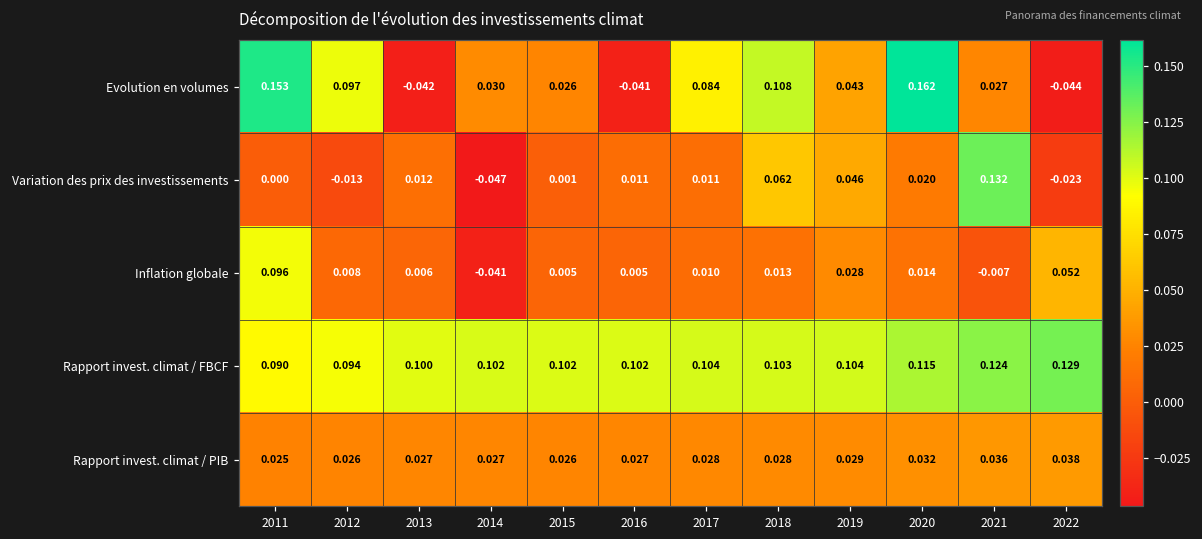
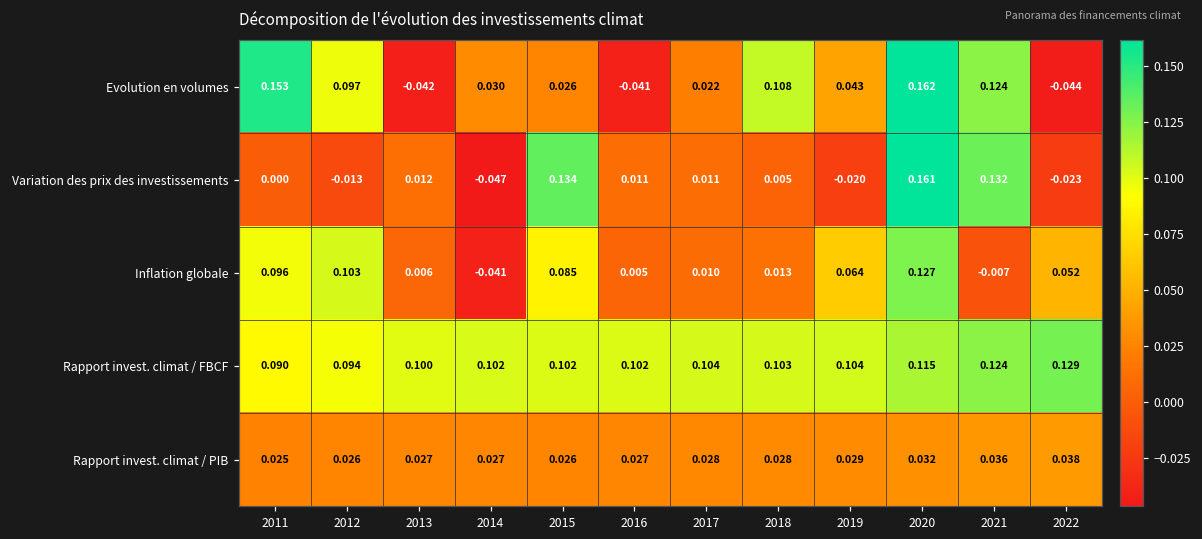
  {
    "Evolution en volumes": {
      "2011": 0.153,
      "2012": 0.097,
      "2013": -0.042,
      "2014": 0.030,
      "2015": 0.026,
      "2016": -0.041,
-     "2017": 0.084,
+     "2017": 0.022,
      "2018": 0.108,
      "2019": 0.043,
      "2020": 0.162,
-     "2021": 0.027,
+     "2021": 0.124,
      "2022": -0.044
    },
    "Variation des prix des investissements": {
      "2011": 0.000,
      "2012": -0.013,
      "2013": 0.012,
      "2014": -0.047,
-     "2015": 0.001,
+     "2015": 0.134,
      "2016": 0.011,
      "2017": 0.011,
-     "2018": 0.062,
-     "2019": 0.046,
-     "2020": 0.020,
+     "2018": 0.005,
+     "2019": -0.020,
+     "2020": 0.161,
      "2021": 0.132,
      "2022": -0.023
    },
    "Inflation globale": {
      "2011": 0.096,
-     "2012": 0.008,
+     "2012": 0.103,
      "2013": 0.006,
      "2014": -0.041,
-     "2015": 0.005,
+     "2015": 0.085,
      "2016": 0.005,
      "2017": 0.010,
      "2018": 0.013,
-     "2019": 0.028,
-     "2020": 0.014,
+     "2019": 0.064,
+     "2020": 0.127,
      "2021": -0.007,
      "2022": 0.052
    },
    "Rapport invest. climat / FBCF": {
      "2011": 0.090,
      "2012": 0.094,
      "2013": 0.100,
      "2014": 0.102,
      "2015": 0.102,
      "2016": 0.102,
      "2017": 0.104,
      "2018": 0.103,
      "2019": 0.104,
      "2020": 0.115,
      "2021": 0.124,
      "2022": 0.129
    },
    "Rapport invest. climat / PIB": {
      "2011": 0.025,
      "2012": 0.026,
      "2013": 0.027,
      "2014": 0.027,
      "2015": 0.026,
      "2016": 0.027,
      "2017": 0.028,
      "2018": 0.028,
      "2019": 0.029,
      "2020": 0.032,
      "2021": 0.036,
      "2022": 0.038
    }
  }
